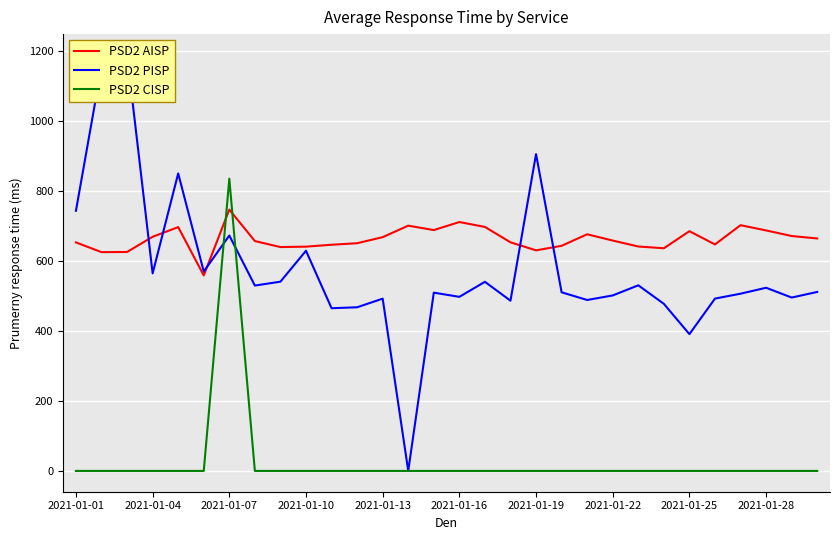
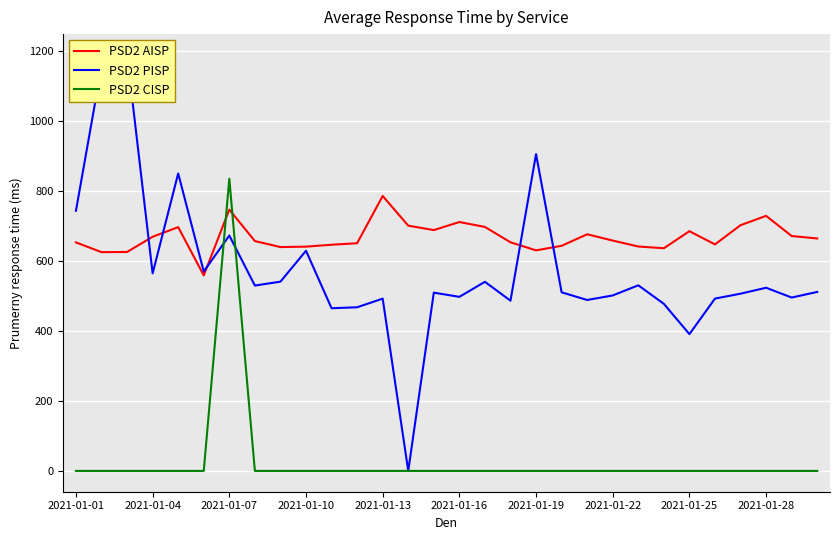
  {
    "PSD2 AISP": {
      "2021-01-01": 650,
      "2021-01-04": 670,
      "2021-01-07": 750,
      "2021-01-10": 640,
-     "2021-01-13": 670,
+     "2021-01-13": 790,
      "2021-01-16": 710,
      "2021-01-19": 630,
      "2021-01-22": 660,
      "2021-01-25": 690,
-     "2021-01-28": 690
+     "2021-01-28": 730
    },
    "PSD2 PISP": {
      "2021-01-01": 740,
      "2021-01-04": 570,
      "2021-01-07": 670,
      "2021-01-10": 630,
      "2021-01-13": 490,
      "2021-01-16": 500,
      "2021-01-19": 910,
      "2021-01-22": 500,
      "2021-01-25": 390,
      "2021-01-28": 520
    },
    "PSD2 CISP": {
      "2021-01-01": 0,
      "2021-01-04": 0,
      "2021-01-07": 840,
      "2021-01-10": 0,
      "2021-01-13": 0,
      "2021-01-16": 0,
      "2021-01-19": 0,
      "2021-01-22": 0,
      "2021-01-25": 0,
      "2021-01-28": 0
    }
  }
